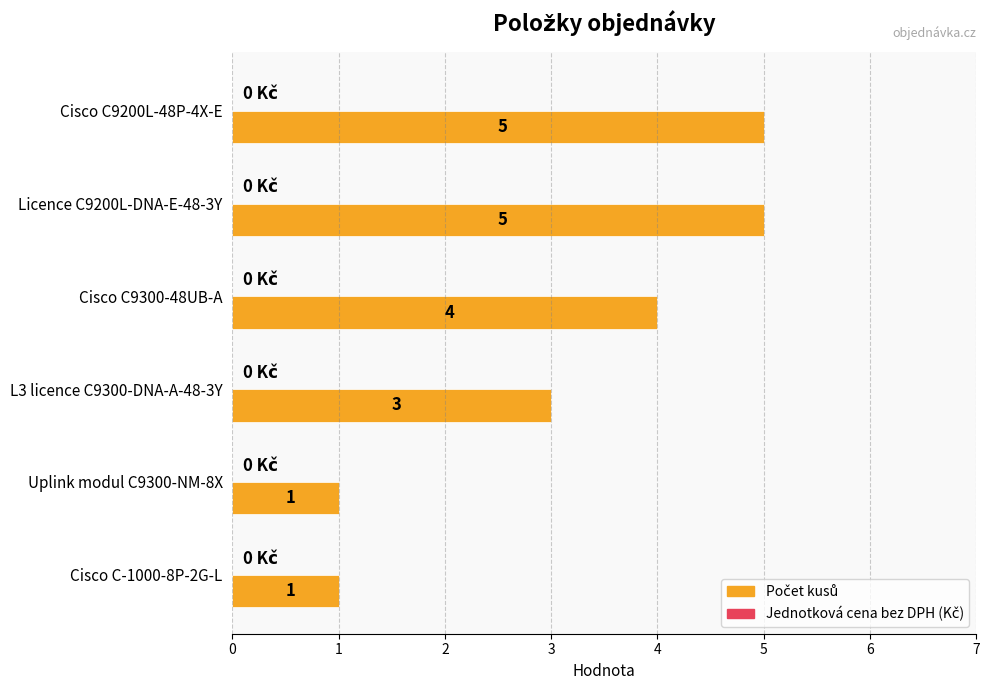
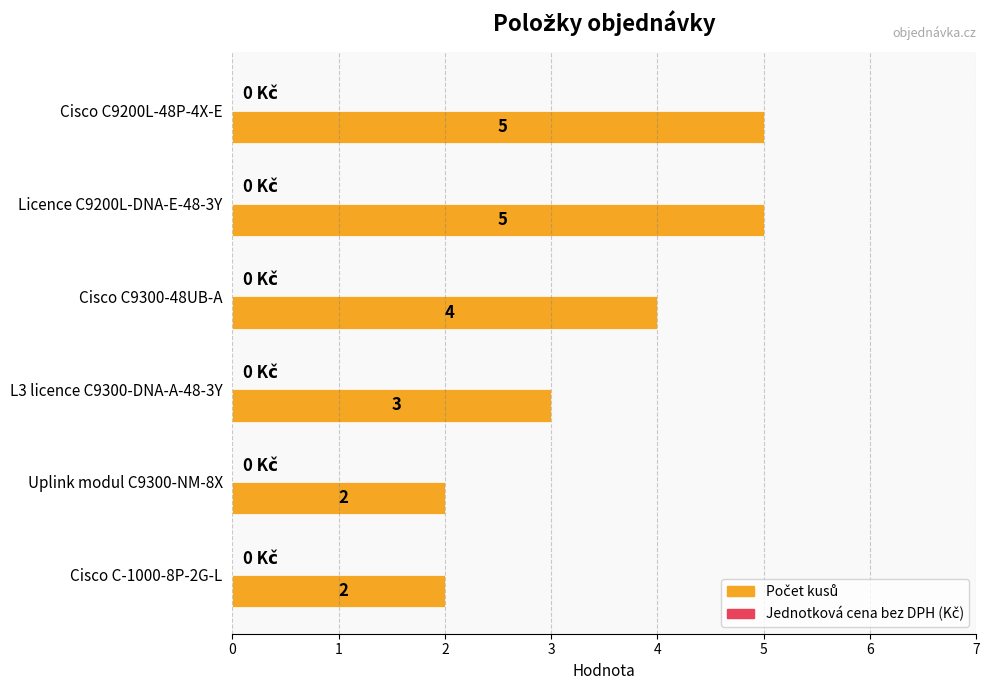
  {
    "Počet kusů": {
      "Cisco C9200L-48P-4X-E": 5,
      "Licence C9200L-DNA-E-48-3Y": 5,
      "Cisco C9300-48UB-A": 4,
      "L3 licence C9300-DNA-A-48-3Y": 3,
-     "Uplink modul C9300-NM-8X": 1,
-     "Cisco C-1000-8P-2G-L": 1
+     "Uplink modul C9300-NM-8X": 2,
+     "Cisco C-1000-8P-2G-L": 2
    },
    "Jednotková cena bez DPH (Kč)": {
      "Cisco C9200L-48P-4X-E": 0,
      "Licence C9200L-DNA-E-48-3Y": 0,
      "Cisco C9300-48UB-A": 0,
      "L3 licence C9300-DNA-A-48-3Y": 0,
      "Uplink modul C9300-NM-8X": 0,
      "Cisco C-1000-8P-2G-L": 0
    }
  }
